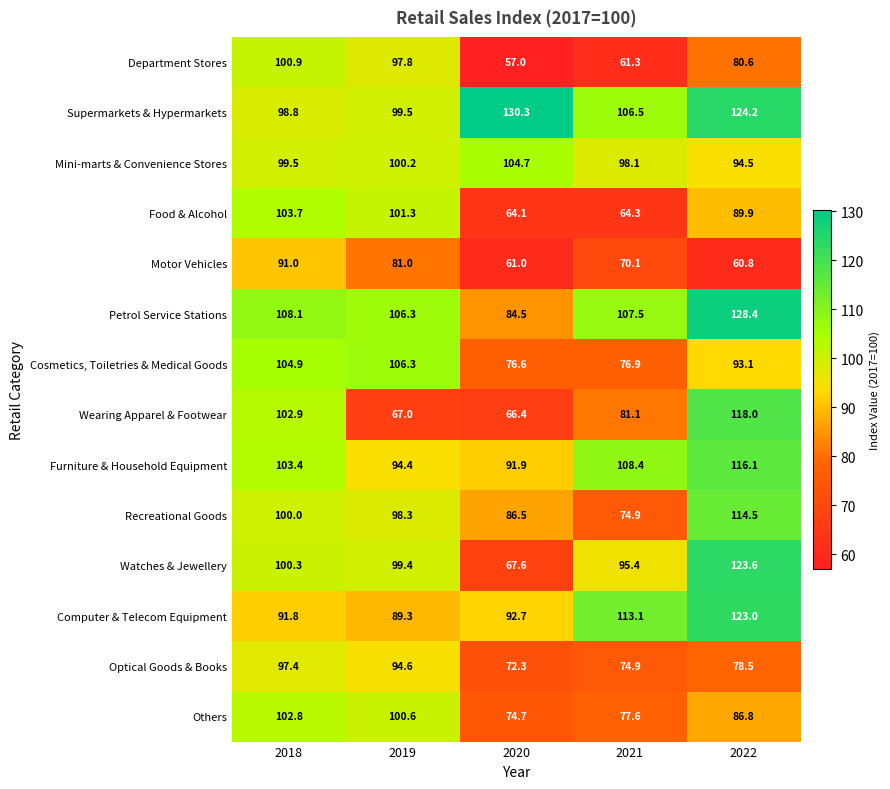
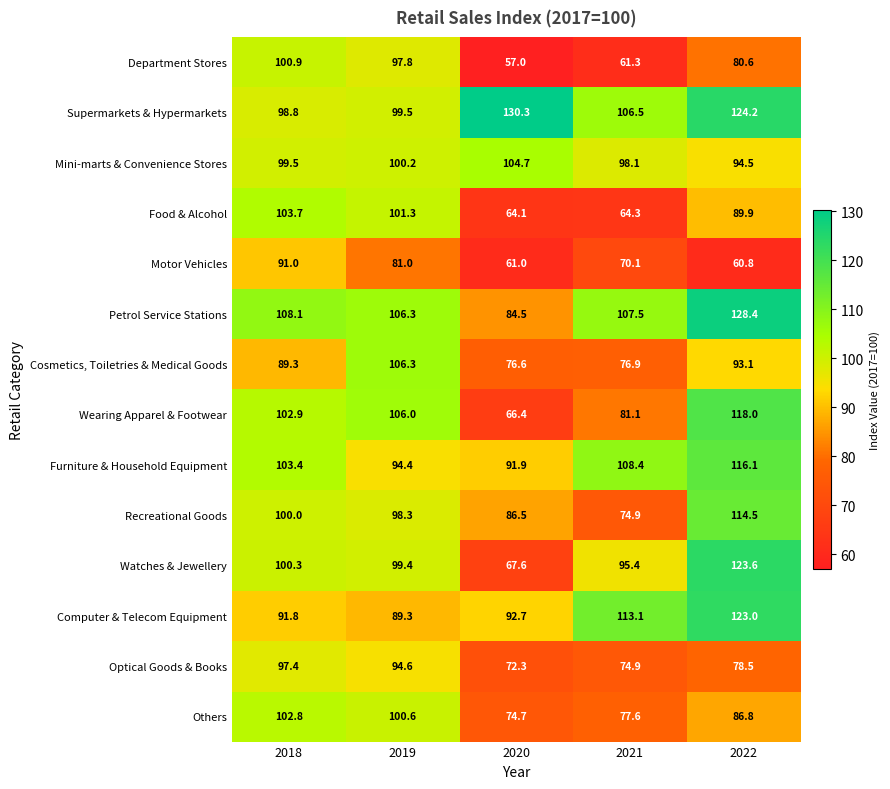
  {
    "Department Stores": {
      "2018": 100.9,
      "2019": 97.8,
      "2020": 57.0,
      "2021": 61.3,
      "2022": 80.6
    },
    "Supermarkets & Hypermarkets": {
      "2018": 98.8,
      "2019": 99.5,
      "2020": 130.3,
      "2021": 106.5,
      "2022": 124.2
    },
    "Mini-marts & Convenience Stores": {
      "2018": 99.5,
      "2019": 100.2,
      "2020": 104.7,
      "2021": 98.1,
      "2022": 94.5
    },
    "Food & Alcohol": {
      "2018": 103.7,
      "2019": 101.3,
      "2020": 64.1,
      "2021": 64.3,
      "2022": 89.9
    },
    "Motor Vehicles": {
      "2018": 91.0,
      "2019": 81.0,
      "2020": 61.0,
      "2021": 70.1,
      "2022": 60.8
    },
    "Petrol Service Stations": {
      "2018": 108.1,
      "2019": 106.3,
      "2020": 84.5,
      "2021": 107.5,
      "2022": 128.4
    },
    "Cosmetics, Toiletries & Medical Goods": {
-     "2018": 104.9,
+     "2018": 89.3,
      "2019": 106.3,
      "2020": 76.6,
      "2021": 76.9,
      "2022": 93.1
    },
    "Wearing Apparel & Footwear": {
      "2018": 102.9,
-     "2019": 67.0,
+     "2019": 106.0,
      "2020": 66.4,
      "2021": 81.1,
      "2022": 118.0
    },
    "Furniture & Household Equipment": {
      "2018": 103.4,
      "2019": 94.4,
      "2020": 91.9,
      "2021": 108.4,
      "2022": 116.1
    },
    "Recreational Goods": {
      "2018": 100.0,
      "2019": 98.3,
      "2020": 86.5,
      "2021": 74.9,
      "2022": 114.5
    },
    "Watches & Jewellery": {
      "2018": 100.3,
      "2019": 99.4,
      "2020": 67.6,
      "2021": 95.4,
      "2022": 123.6
    },
    "Computer & Telecom Equipment": {
      "2018": 91.8,
      "2019": 89.3,
      "2020": 92.7,
      "2021": 113.1,
      "2022": 123.0
    },
    "Optical Goods & Books": {
      "2018": 97.4,
      "2019": 94.6,
      "2020": 72.3,
      "2021": 74.9,
      "2022": 78.5
    },
    "Others": {
      "2018": 102.8,
      "2019": 100.6,
      "2020": 74.7,
      "2021": 77.6,
      "2022": 86.8
    }
  }
